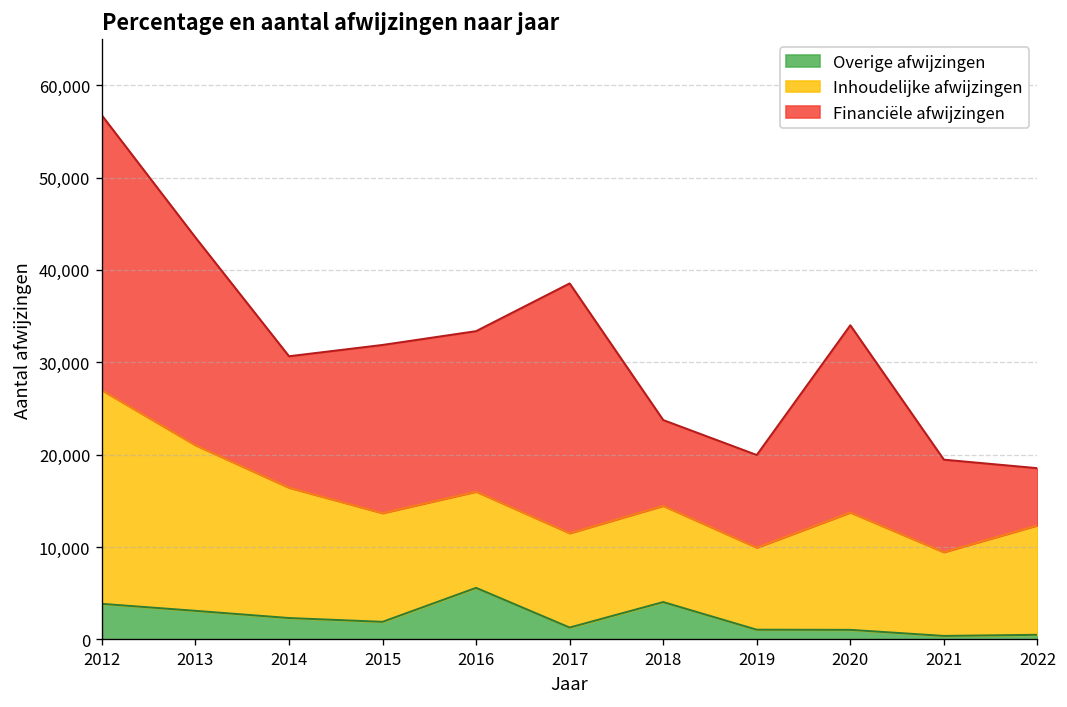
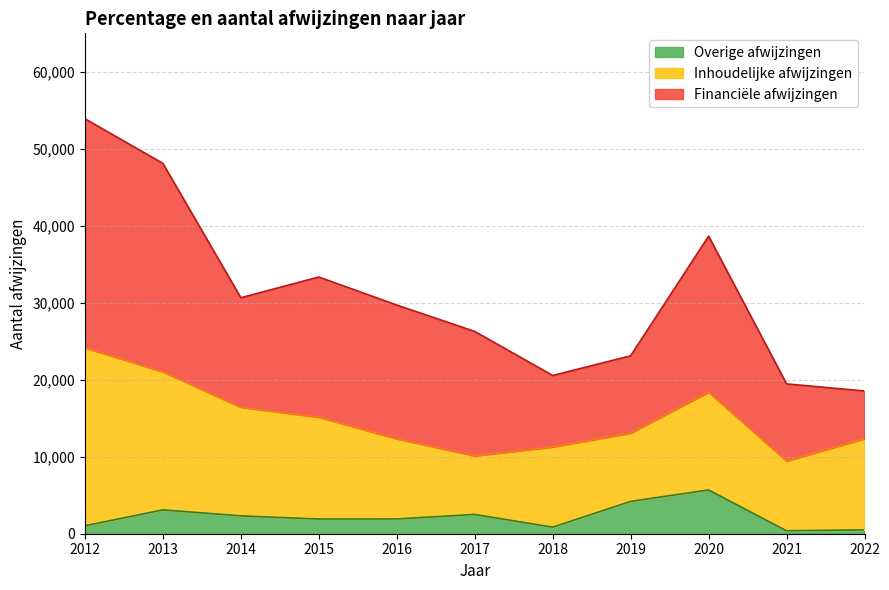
  {
    "Overige afwijzingen": {
-     "2012": "4,000",
+     "2012": "1,000",
      "2013": "3,000",
      "2014": "2,000",
      "2015": "2,000",
-     "2016": "6,000",
-     "2017": "1,000",
-     "2018": "4,000",
-     "2019": "1,000",
-     "2020": "1,000",
+     "2016": "2,000",
+     "2017": "3,000",
+     "2018": "1,000",
+     "2019": "4,000",
+     "2020": "6,000",
      "2021": "0",
      "2022": "1,000"
    },
    "Inhoudelijke afwijzingen": {
      "2012": "23,000",
      "2013": "18,000",
      "2014": "14,000",
-     "2015": "12,000",
+     "2015": "13,000",
      "2016": "10,000",
-     "2017": "10,000",
+     "2017": "8,000",
      "2018": "10,000",
      "2019": "9,000",
      "2020": "13,000",
      "2021": "9,000",
      "2022": "12,000"
    },
    "Financiële afwijzingen": {
      "2012": "30,000",
-     "2013": "22,000",
+     "2013": "27,000",
      "2014": "14,000",
      "2015": "18,000",
      "2016": "17,000",
-     "2017": "27,000",
+     "2017": "16,000",
      "2018": "9,000",
      "2019": "10,000",
      "2020": "20,000",
      "2021": "10,000",
      "2022": "6,000"
    }
  }
